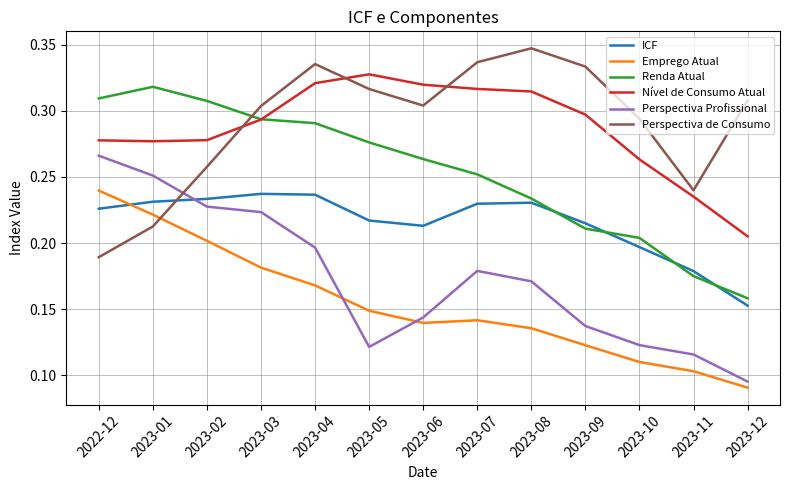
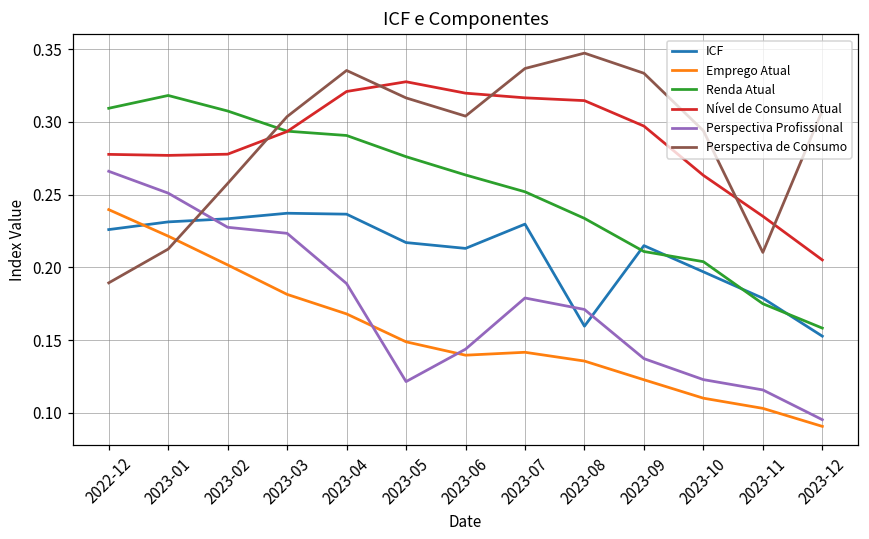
  {
    "ICF": {
      "2022-12": 0.226,
      "2023-01": 0.231,
      "2023-02": 0.233,
      "2023-03": 0.237,
      "2023-04": 0.237,
      "2023-05": 0.217,
      "2023-06": 0.213,
      "2023-07": 0.230,
-     "2023-08": 0.231,
+     "2023-08": 0.160,
      "2023-09": 0.215,
      "2023-10": 0.197,
      "2023-11": 0.179,
      "2023-12": 0.153
    },
    "Emprego Atual": {
      "2022-12": 0.240,
      "2023-01": 0.222,
      "2023-02": 0.202,
      "2023-03": 0.181,
      "2023-04": 0.168,
      "2023-05": 0.149,
      "2023-06": 0.140,
      "2023-07": 0.142,
      "2023-08": 0.136,
      "2023-09": 0.123,
      "2023-10": 0.110,
      "2023-11": 0.103,
      "2023-12": 0.091
    },
    "Renda Atual": {
      "2022-12": 0.309,
      "2023-01": 0.318,
      "2023-02": 0.308,
      "2023-04": 0.291,
      "2023-05": 0.276,
      "2023-06": 0.264,
      "2023-07": 0.252,
      "2023-08": 0.234,
      "2023-09": 0.211,
      "2023-10": 0.204,
      "2023-11": 0.175,
      "2023-12": 0.158
    },
    "Nível de Consumo Atual": {
      "2022-12": 0.278,
      "2023-01": 0.277,
      "2023-02": 0.278,
      "2023-04": 0.321,
      "2023-05": 0.328,
      "2023-06": 0.320,
      "2023-07": 0.317,
      "2023-08": 0.315,
      "2023-09": 0.297,
      "2023-10": 0.263,
      "2023-11": 0.235,
      "2023-12": 0.205
    },
    "Perspectiva Profissional": {
      "2022-12": 0.266,
      "2023-01": 0.251,
      "2023-02": 0.228,
      "2023-03": 0.223,
-     "2023-04": 0.197,
+     "2023-04": 0.189,
      "2023-05": 0.122,
      "2023-06": 0.144,
      "2023-07": 0.179,
      "2023-08": 0.171,
      "2023-09": 0.137,
      "2023-10": 0.123,
      "2023-11": 0.116,
      "2023-12": 0.095
    },
    "Perspectiva de Consumo": {
      "2022-12": 0.189,
      "2023-01": 0.213,
      "2023-02": 0.258,
      "2023-03": 0.304,
      "2023-04": 0.335,
      "2023-05": 0.317,
      "2023-06": 0.304,
      "2023-07": 0.337,
      "2023-08": 0.347,
      "2023-09": 0.333,
-     "2023-11": 0.240
+     "2023-11": 0.210
    }
  }
